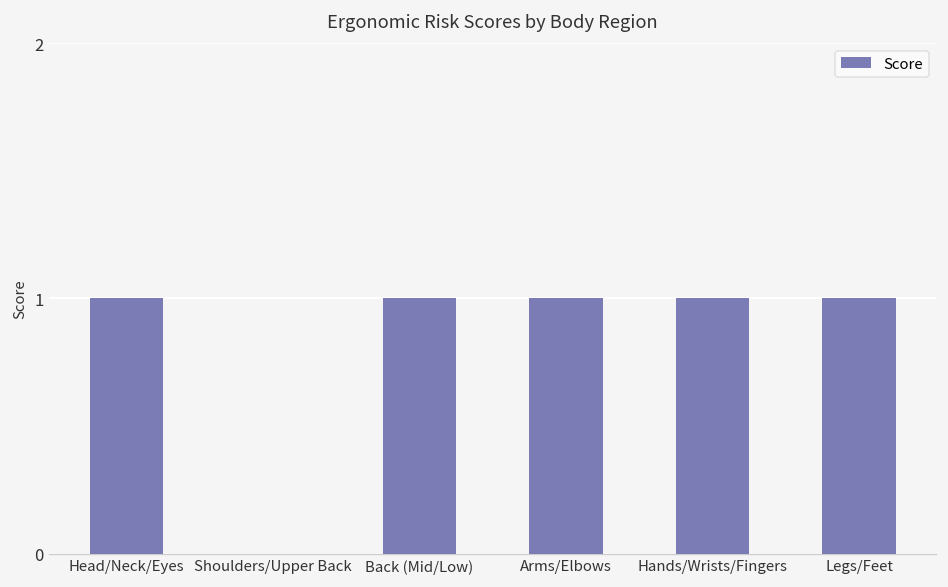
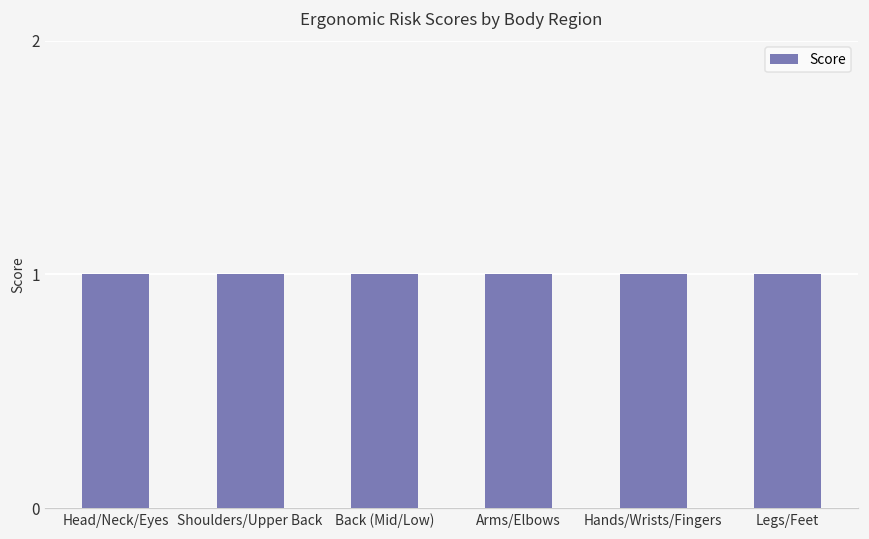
  {
    "Head/Neck/Eyes": 1,
-   "Shoulders/Upper Back": 0,
+   "Shoulders/Upper Back": 1,
    "Back (Mid/Low)": 1,
    "Arms/Elbows": 1,
    "Hands/Wrists/Fingers": 1,
    "Legs/Feet": 1
  }
